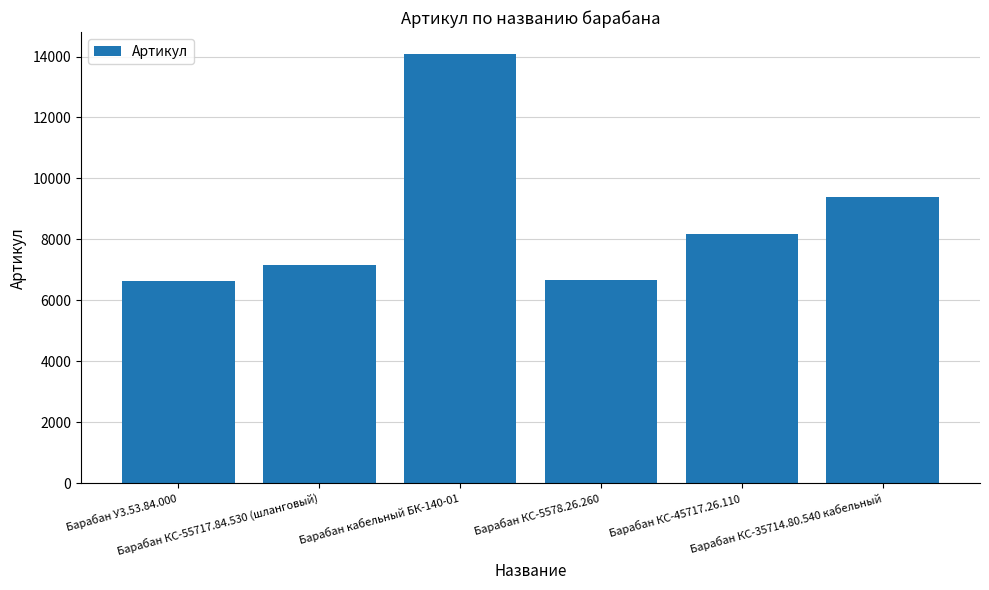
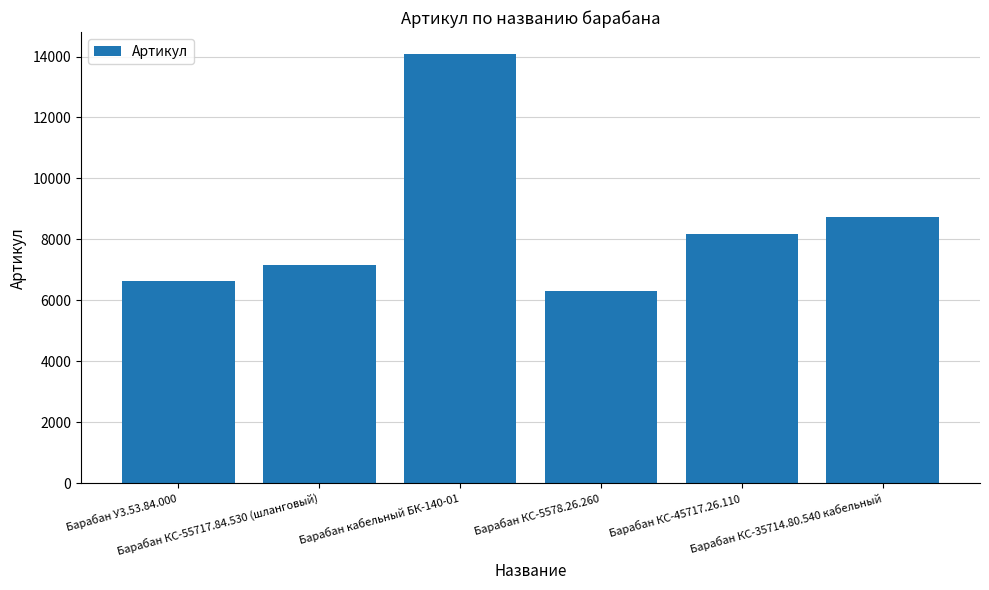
  {
    "Барабан У3.53.84.000": 6600,
    "Барабан КС-55717.84.530 (шланговый)": 7200,
    "Барабан кабельный БК-140-01": 14100,
-   "Барабан КС-5578.26.260": 6700,
+   "Барабан КС-5578.26.260": 6300,
    "Барабан КС-45717.26.110": 8200,
-   "Барабан КС-35714.80.540 кабельный": 9400
+   "Барабан КС-35714.80.540 кабельный": 8800
  }
